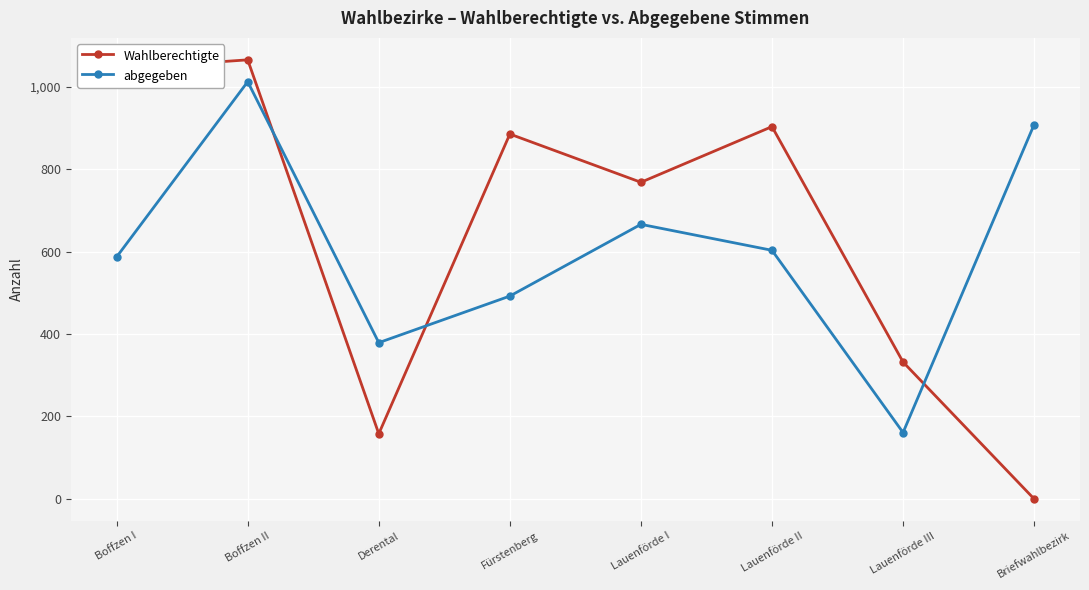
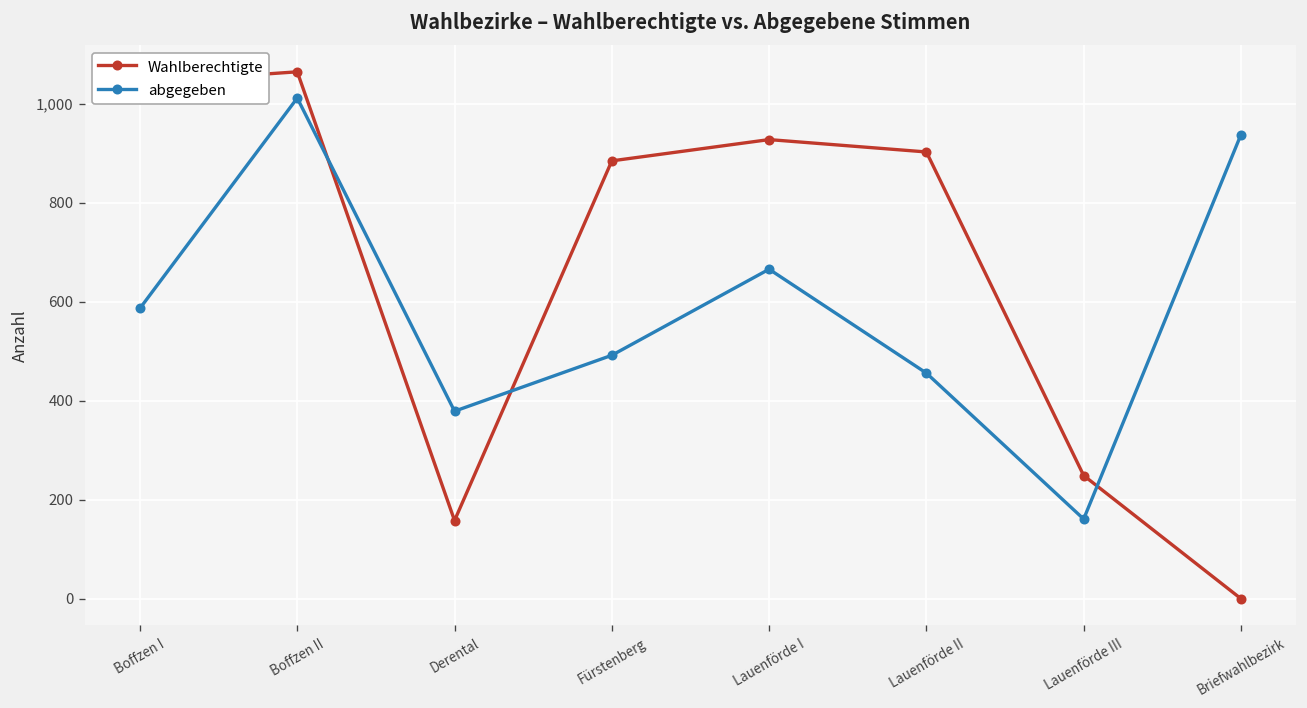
  {
    "Wahlberechtigte": {
      "Boffzen II": "1,070",
      "Derental": "160",
      "Fürstenberg": "890",
-     "Lauenförde I": "770",
+     "Lauenförde I": "930",
      "Lauenförde II": "900",
-     "Lauenförde III": "330",
+     "Lauenförde III": "250",
      "Briefwahlbezirk": "0"
    },
    "abgegeben": {
      "Boffzen I": "590",
      "Boffzen II": "1,010",
      "Derental": "380",
      "Fürstenberg": "490",
      "Lauenförde I": "670",
-     "Lauenförde II": "600",
+     "Lauenförde II": "460",
      "Lauenförde III": "160",
-     "Briefwahlbezirk": "910"
+     "Briefwahlbezirk": "940"
    }
  }
